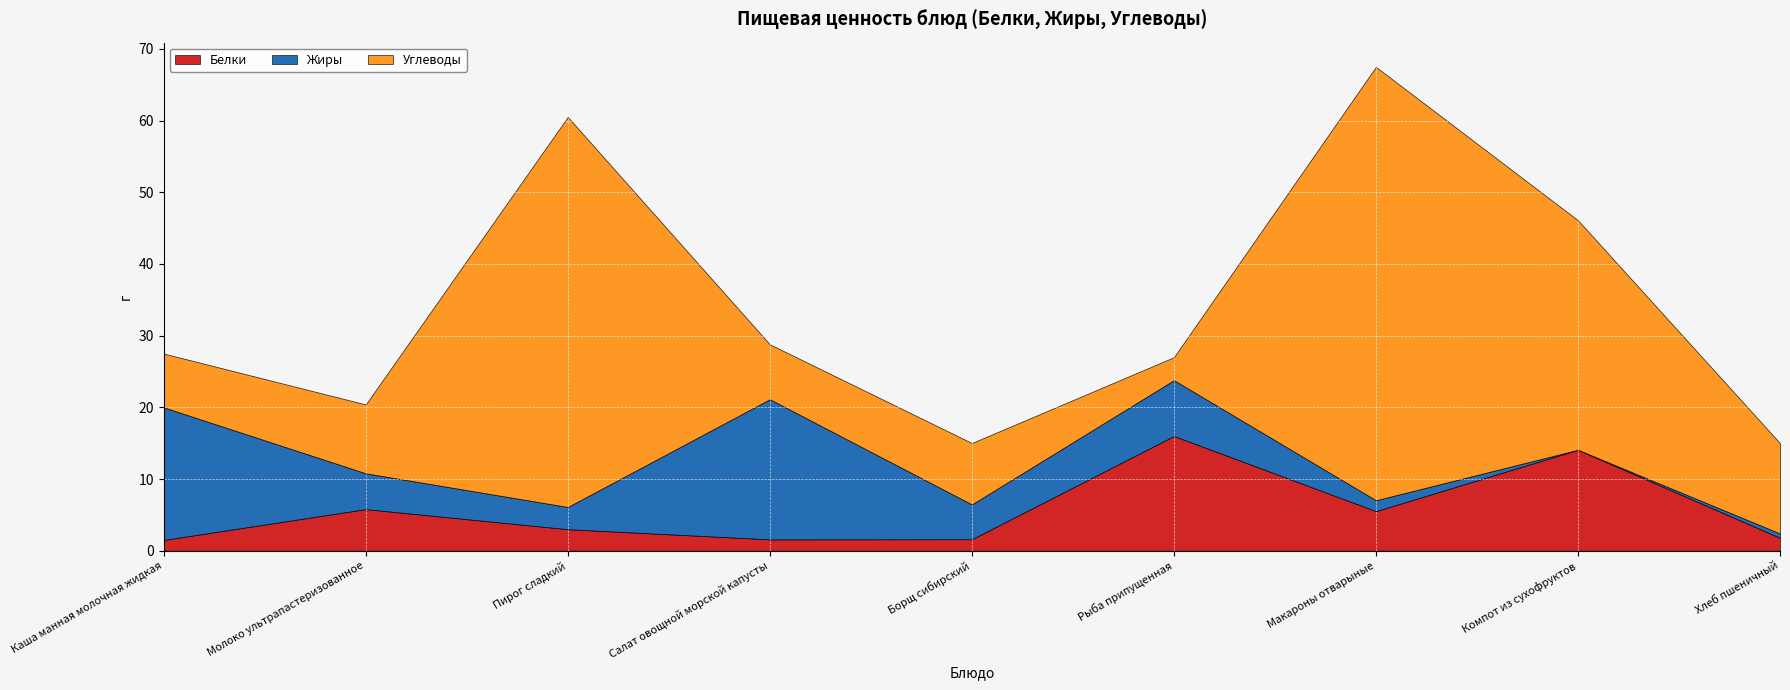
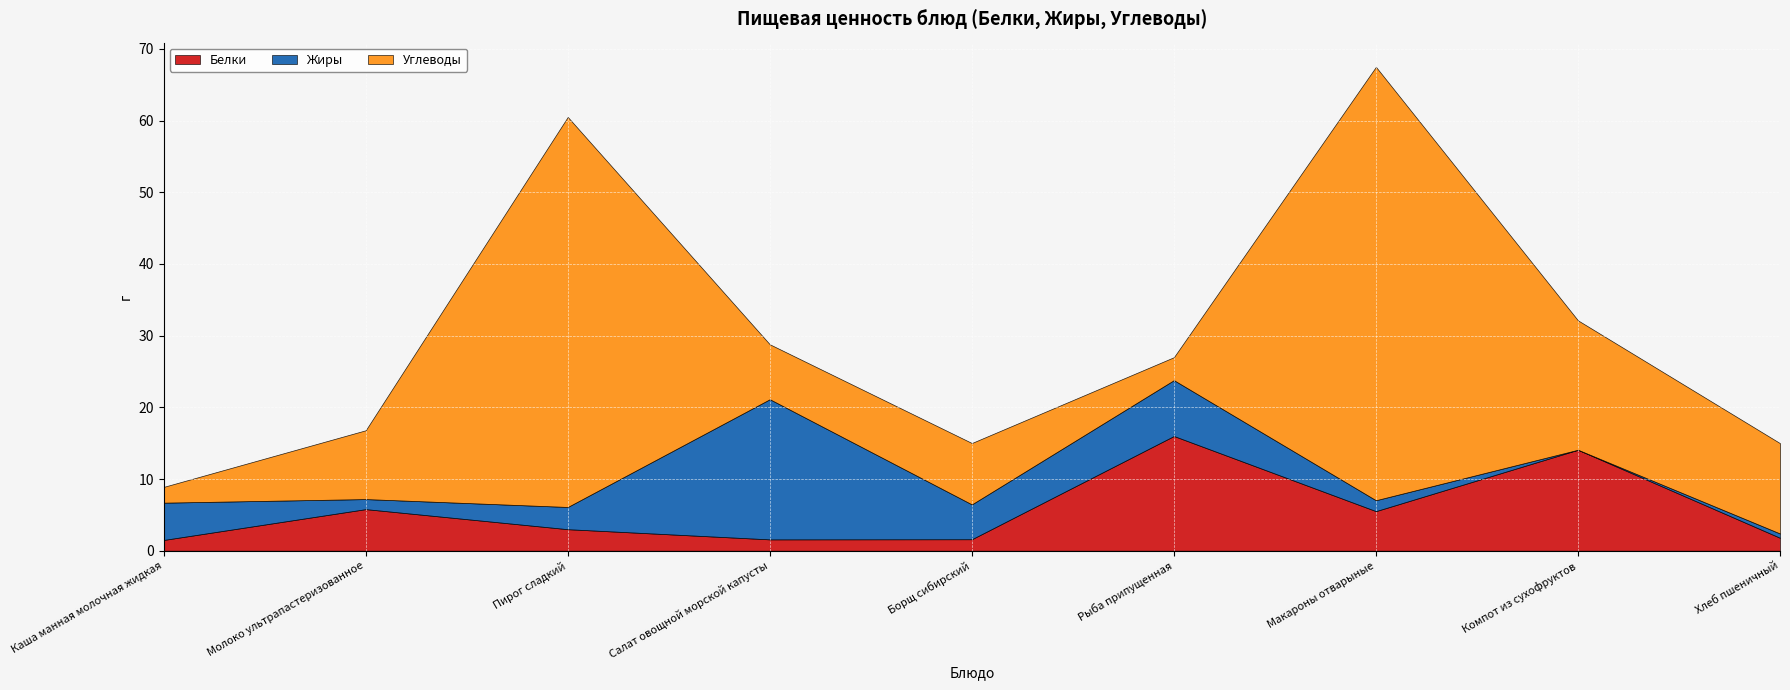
  {
    "Белки": {
      "Каша манная молочная жидкая": 2,
      "Молоко ультрапастеризованное": 6,
      "Пирог сладкий": 3,
      "Салат овощной морской капусты": 2,
      "Борщ сибирский": 2,
      "Рыба припущенная": 16,
      "Макароны отварыные": 6,
      "Хлеб пшеничный": 2
    },
    "Жиры": {
-     "Каша манная молочная жидкая": 19,
-     "Молоко ультрапастеризованное": 5,
+     "Каша манная молочная жидкая": 5,
+     "Молоко ультрапастеризованное": 1,
      "Пирог сладкий": 3,
      "Салат овощной морской капусты": 20,
      "Борщ сибирский": 5,
      "Рыба припущенная": 8,
      "Макароны отварыные": 2,
      "Хлеб пшеничный": 1
    },
    "Углеводы": {
-     "Каша манная молочная жидкая": 8,
+     "Каша манная молочная жидкая": 2,
      "Молоко ультрапастеризованное": 10,
      "Пирог сладкий": 54,
      "Салат овощной морской капусты": 8,
      "Борщ сибирский": 9,
      "Рыба припущенная": 3,
      "Макароны отварыные": 60,
-     "Компот из сухофруктов": 32,
+     "Компот из сухофруктов": 18,
      "Хлеб пшеничный": 13
    }
  }
